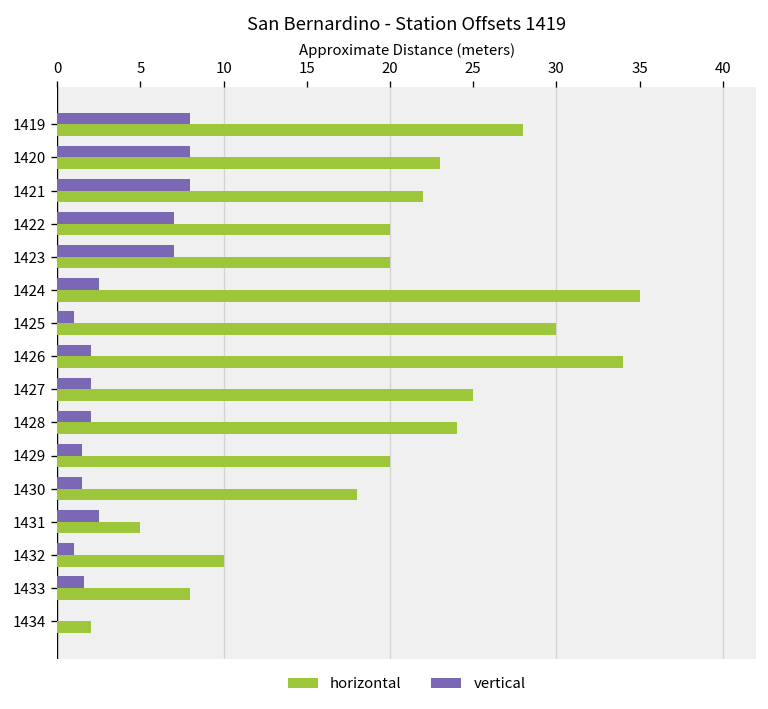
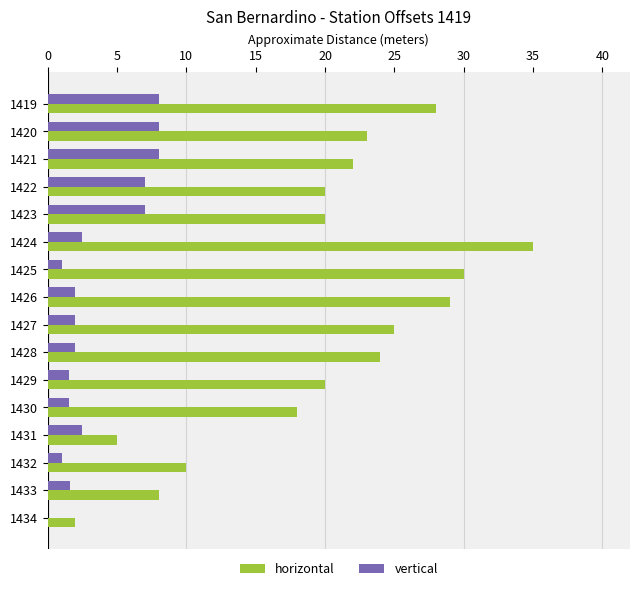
  {
    "horizontal": {
      "1419": 28,
      "1420": 23,
      "1421": 22,
      "1422": 20,
      "1423": 20,
      "1424": 35,
      "1425": 30,
-     "1426": 34,
+     "1426": 29,
      "1427": 25,
      "1428": 24,
      "1429": 20,
      "1430": 18,
      "1431": 5,
      "1432": 10,
      "1433": 8,
      "1434": 2
    },
    "vertical": {
      "1419": 8,
      "1420": 8,
      "1421": 8,
      "1422": 7,
      "1423": 7,
      "1424": 2.5,
      "1425": 1,
      "1426": 2,
      "1427": 2,
      "1428": 2,
      "1429": 1.5,
      "1430": 1.5,
      "1431": 2.5,
      "1432": 1,
      "1433": 1.6,
      "1434": 0
    }
  }
